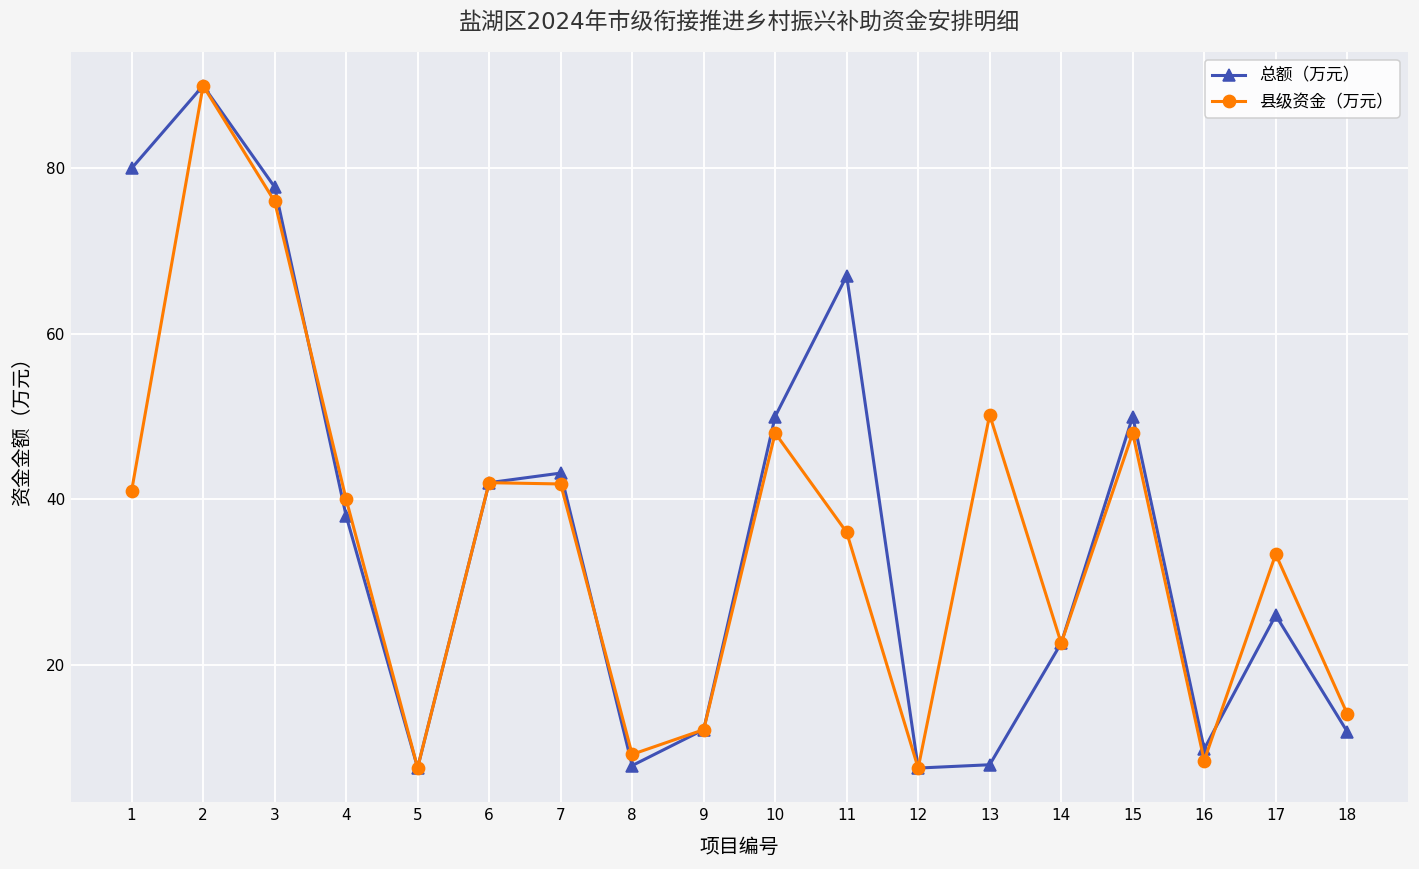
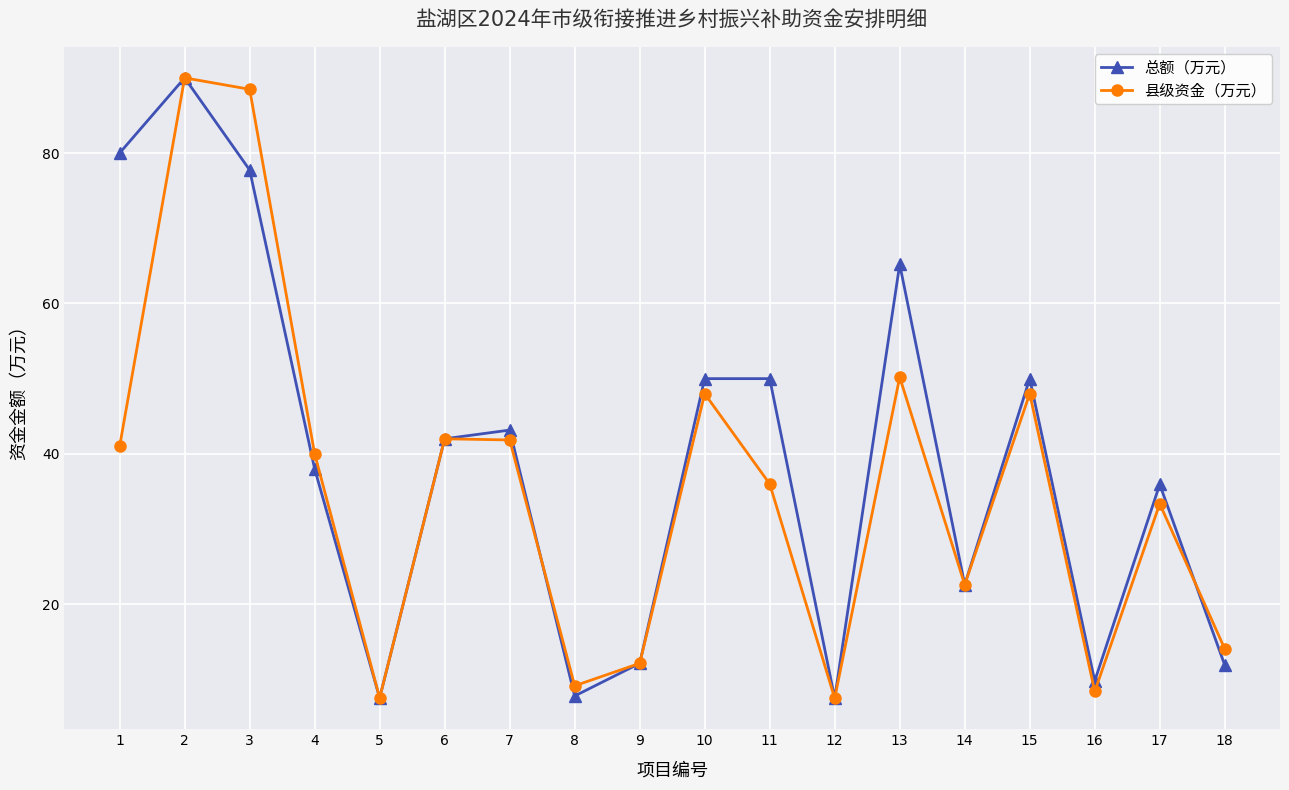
  {
    "总额（万元）": {
      "1": 80,
      "3": 78,
      "4": 38,
      "7": 43,
      "8": 8,
      "10": 50,
-     "11": 67,
-     "13": 8,
+     "11": 50,
+     "13": 65,
      "15": 50,
      "16": 10,
-     "17": 26,
+     "17": 36,
      "18": 12
    },
    "县级资金（万元）": {
      "1": 41,
-     "3": 76,
+     "3": 88,
      "4": 40,
      "7": 42,
      "8": 9,
      "10": 48,
      "11": 36,
      "13": 50,
      "15": 48,
      "16": 8,
      "17": 33,
      "18": 14
    }
  }
